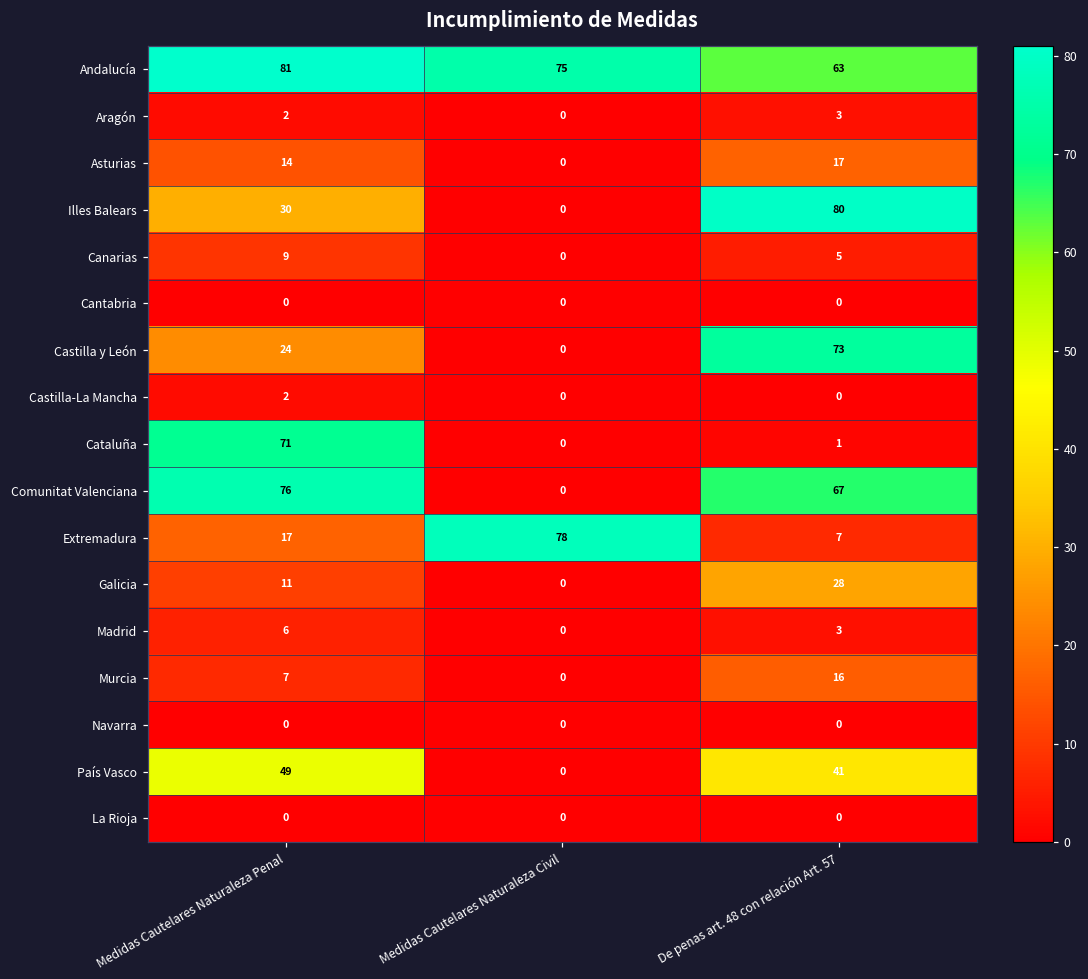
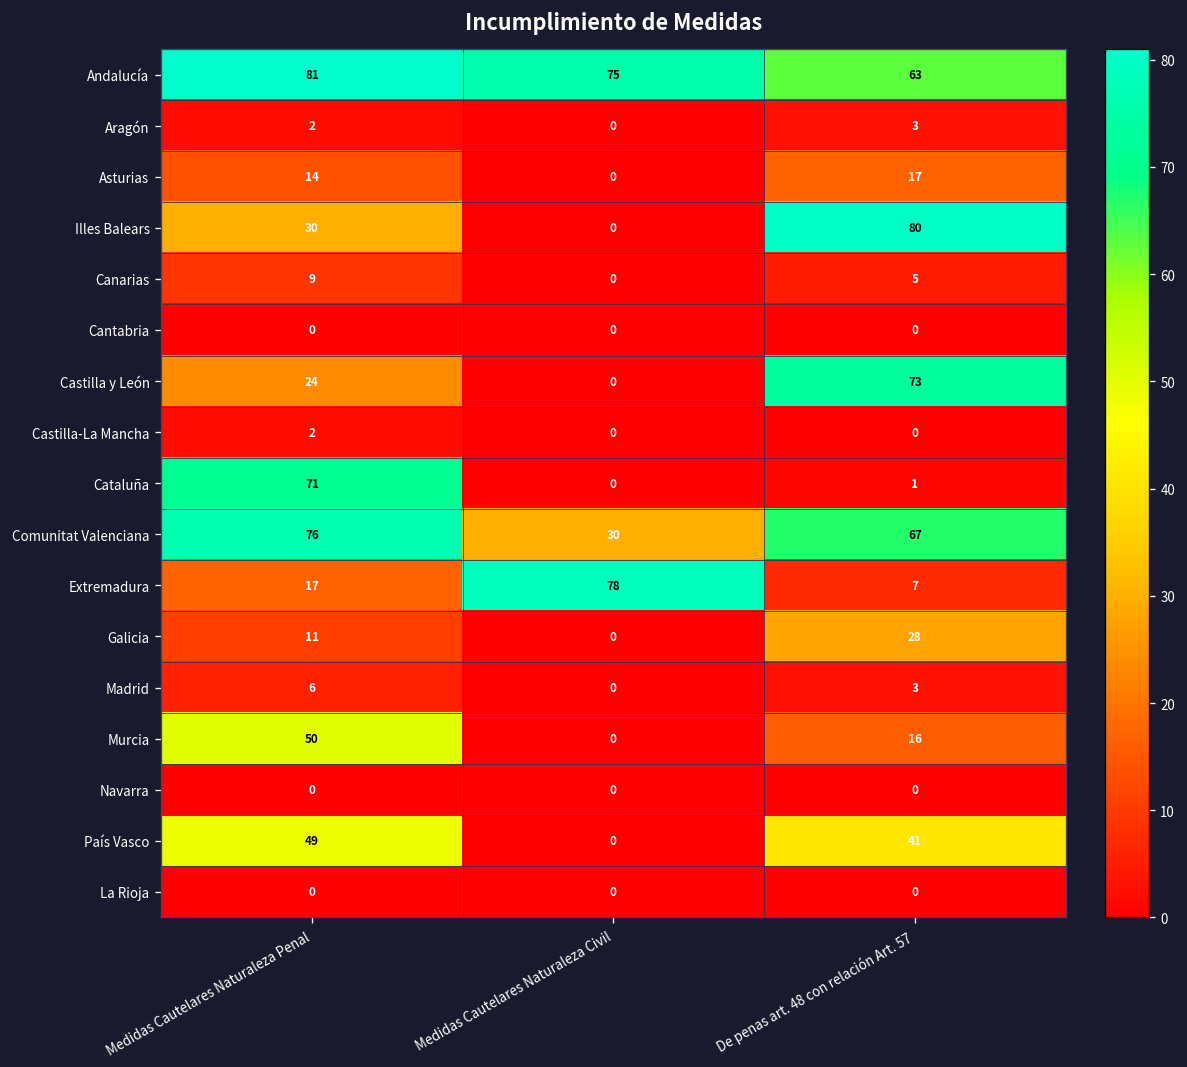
  {
    "Andalucía": {
      "Medidas Cautelares Naturaleza Penal": 81,
      "Medidas Cautelares Naturaleza Civil": 75,
      "De penas art. 48 con relación Art. 57": 63
    },
    "Aragón": {
      "Medidas Cautelares Naturaleza Penal": 2,
      "Medidas Cautelares Naturaleza Civil": 0,
      "De penas art. 48 con relación Art. 57": 3
    },
    "Asturias": {
      "Medidas Cautelares Naturaleza Penal": 14,
      "Medidas Cautelares Naturaleza Civil": 0,
      "De penas art. 48 con relación Art. 57": 17
    },
    "Illes Balears": {
      "Medidas Cautelares Naturaleza Penal": 30,
      "Medidas Cautelares Naturaleza Civil": 0,
      "De penas art. 48 con relación Art. 57": 80
    },
    "Canarias": {
      "Medidas Cautelares Naturaleza Penal": 9,
      "Medidas Cautelares Naturaleza Civil": 0,
      "De penas art. 48 con relación Art. 57": 5
    },
    "Cantabria": {
      "Medidas Cautelares Naturaleza Penal": 0,
      "Medidas Cautelares Naturaleza Civil": 0,
      "De penas art. 48 con relación Art. 57": 0
    },
    "Castilla y León": {
      "Medidas Cautelares Naturaleza Penal": 24,
      "Medidas Cautelares Naturaleza Civil": 0,
      "De penas art. 48 con relación Art. 57": 73
    },
    "Castilla-La Mancha": {
      "Medidas Cautelares Naturaleza Penal": 2,
      "Medidas Cautelares Naturaleza Civil": 0,
      "De penas art. 48 con relación Art. 57": 0
    },
    "Cataluña": {
      "Medidas Cautelares Naturaleza Penal": 71,
      "Medidas Cautelares Naturaleza Civil": 0,
      "De penas art. 48 con relación Art. 57": 1
    },
    "Comunitat Valenciana": {
      "Medidas Cautelares Naturaleza Penal": 76,
-     "Medidas Cautelares Naturaleza Civil": 0,
+     "Medidas Cautelares Naturaleza Civil": 30,
      "De penas art. 48 con relación Art. 57": 67
    },
    "Extremadura": {
      "Medidas Cautelares Naturaleza Penal": 17,
      "Medidas Cautelares Naturaleza Civil": 78,
      "De penas art. 48 con relación Art. 57": 7
    },
    "Galicia": {
      "Medidas Cautelares Naturaleza Penal": 11,
      "Medidas Cautelares Naturaleza Civil": 0,
      "De penas art. 48 con relación Art. 57": 28
    },
    "Madrid": {
      "Medidas Cautelares Naturaleza Penal": 6,
      "Medidas Cautelares Naturaleza Civil": 0,
      "De penas art. 48 con relación Art. 57": 3
    },
    "Murcia": {
-     "Medidas Cautelares Naturaleza Penal": 7,
+     "Medidas Cautelares Naturaleza Penal": 50,
      "Medidas Cautelares Naturaleza Civil": 0,
      "De penas art. 48 con relación Art. 57": 16
    },
    "Navarra": {
      "Medidas Cautelares Naturaleza Penal": 0,
      "Medidas Cautelares Naturaleza Civil": 0,
      "De penas art. 48 con relación Art. 57": 0
    },
    "País Vasco": {
      "Medidas Cautelares Naturaleza Penal": 49,
      "Medidas Cautelares Naturaleza Civil": 0,
      "De penas art. 48 con relación Art. 57": 41
    },
    "La Rioja": {
      "Medidas Cautelares Naturaleza Penal": 0,
      "Medidas Cautelares Naturaleza Civil": 0,
      "De penas art. 48 con relación Art. 57": 0
    }
  }
